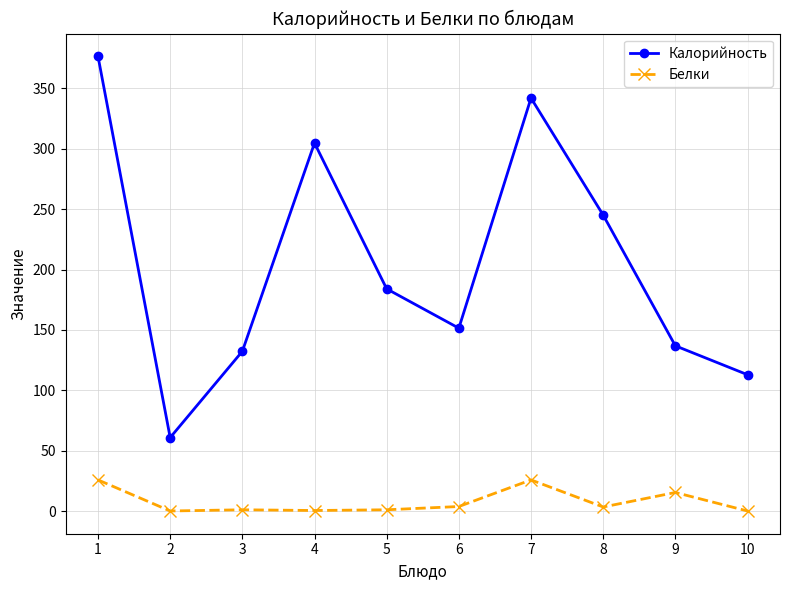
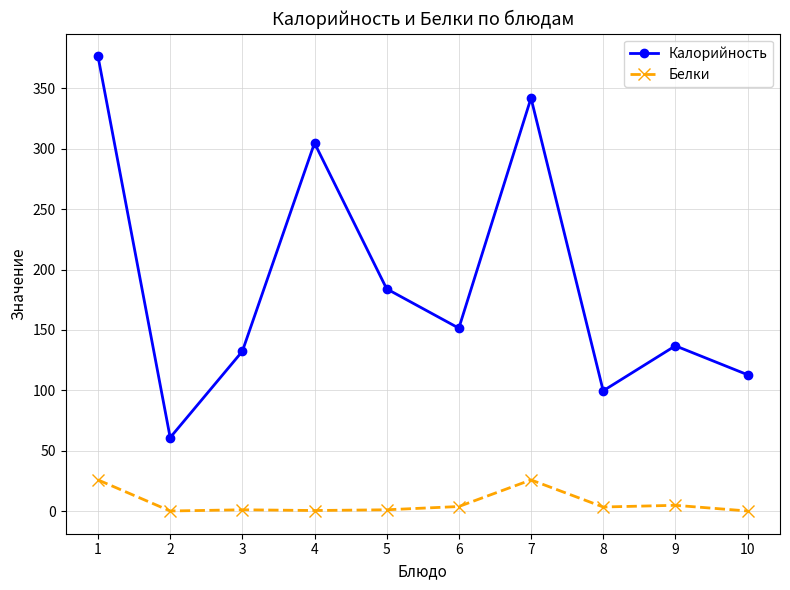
  {
    "Калорийность": {
      "1": 376,
      "2": 61,
      "3": 132,
      "4": 305,
      "5": 184,
      "6": 151,
      "7": 342,
-     "8": 245,
+     "8": 100,
      "9": 137,
      "10": 113
    },
    "Белки": {
      "1": 26,
      "2": 0,
      "3": 1,
      "4": 1,
      "5": 1,
      "6": 4,
      "7": 26,
      "8": 4,
-     "9": 16,
+     "9": 5,
      "10": 0
    }
  }
